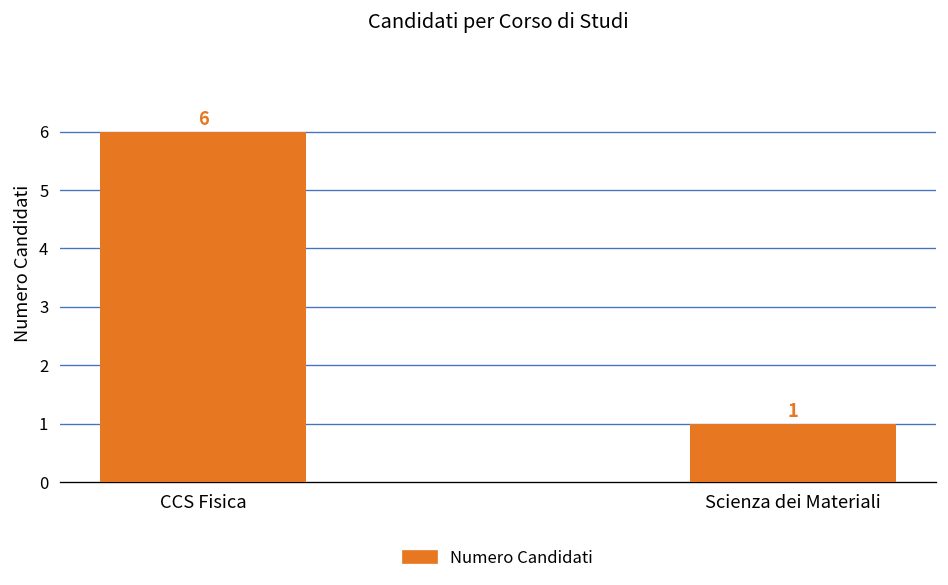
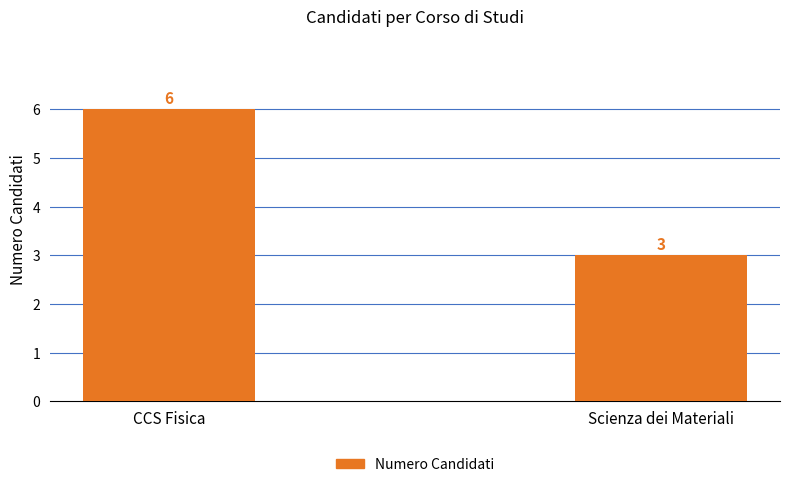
  {
    "CCS Fisica": 6,
-   "Scienza dei Materiali": 1
+   "Scienza dei Materiali": 3
  }
